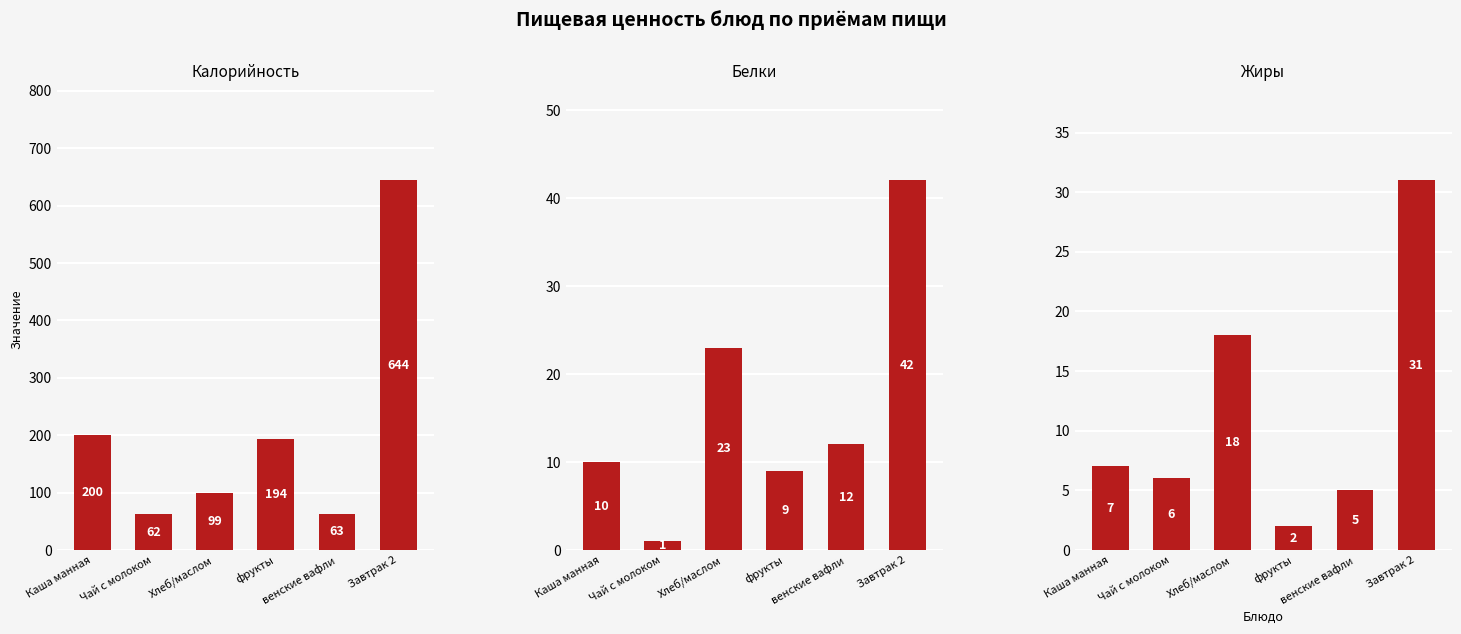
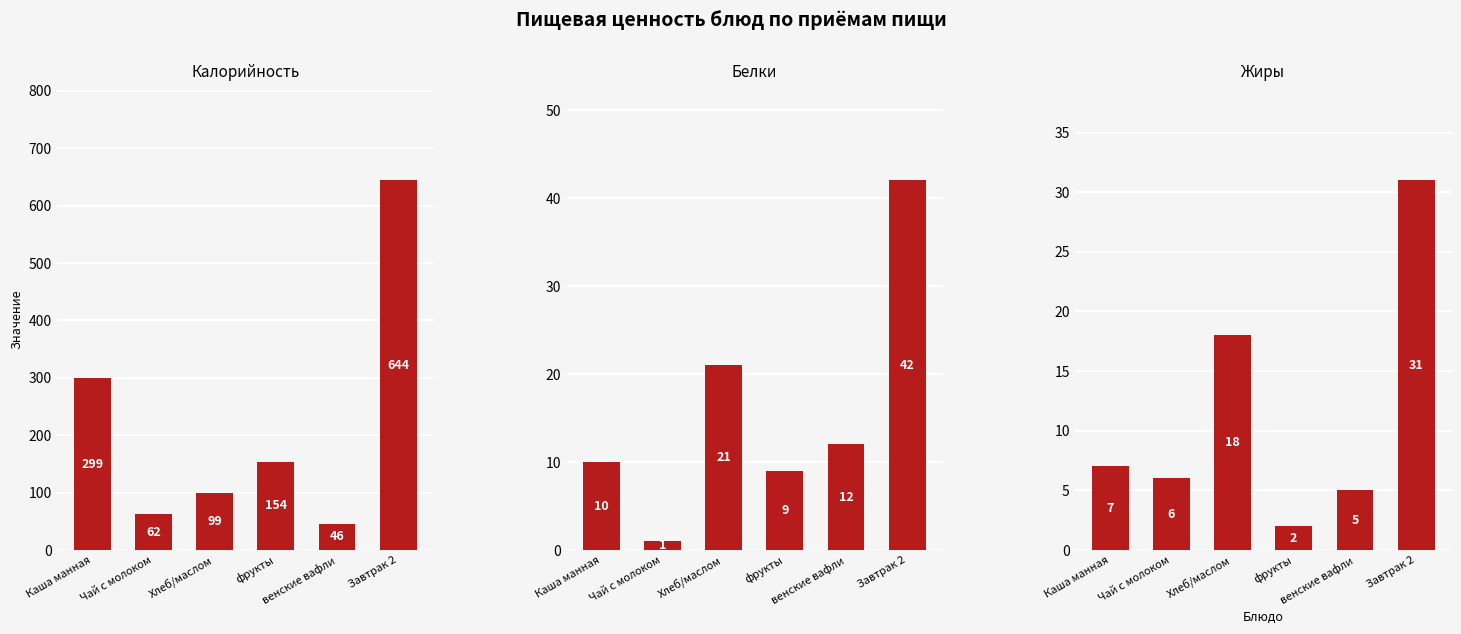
  {
    "Калорийность": {
-     "Каша манная": 200,
+     "Каша манная": 299,
      "Чай с молоком": 62,
      "Хлеб/маслом": 99,
-     "фрукты": 194,
-     "венские вафли": 63,
+     "фрукты": 154,
+     "венские вафли": 46,
      "Завтрак 2": 644
    },
    "Белки": {
      "Каша манная": 10,
      "Чай с молоком": 1,
-     "Хлеб/маслом": 23,
+     "Хлеб/маслом": 21,
      "фрукты": 9,
      "венские вафли": 12,
      "Завтрак 2": 42
    },
    "Жиры": {
      "Каша манная": 7,
      "Чай с молоком": 6,
      "Хлеб/маслом": 18,
      "фрукты": 2,
      "венские вафли": 5,
      "Завтрак 2": 31
    }
  }
